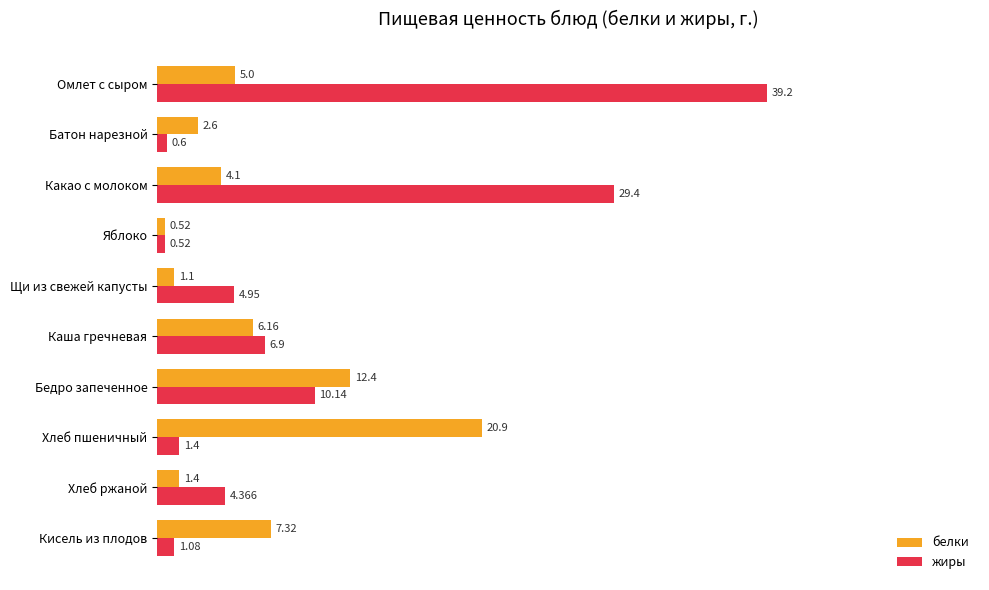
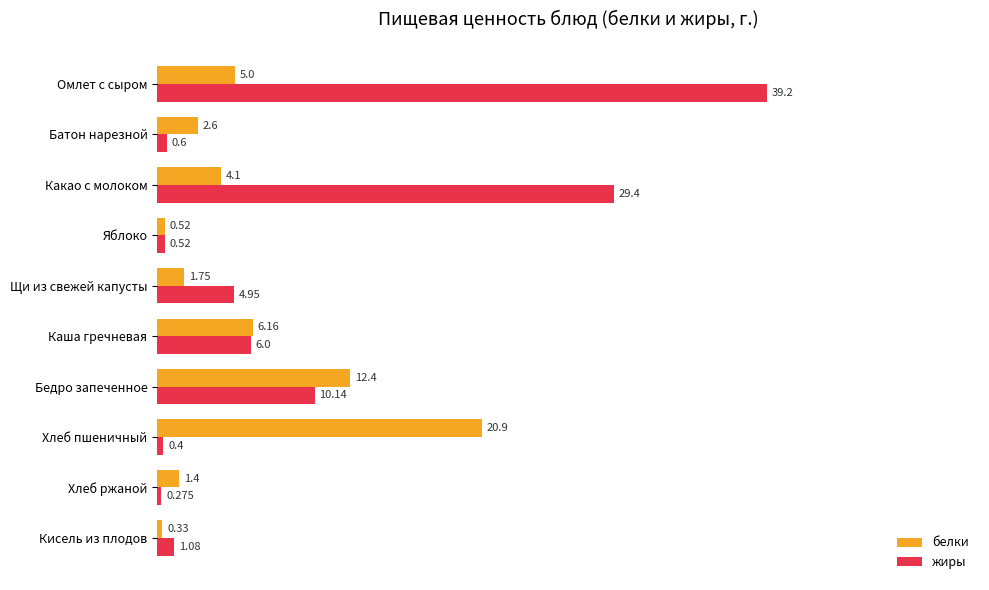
  {
    "белки": {
      "Омлет с сыром": 5.0,
      "Батон нарезной": 2.6,
      "Какао с молоком": 4.1,
      "Яблоко": 0.52,
-     "Щи из свежей капусты": 1.1,
+     "Щи из свежей капусты": 1.75,
      "Каша гречневая": 6.16,
      "Бедро запеченное": 12.4,
      "Хлеб пшеничный": 20.9,
      "Хлеб ржаной": 1.4,
-     "Кисель из плодов": 7.32
+     "Кисель из плодов": 0.33
    },
    "жиры": {
      "Омлет с сыром": 39.2,
      "Батон нарезной": 0.6,
      "Какао с молоком": 29.4,
      "Яблоко": 0.52,
      "Щи из свежей капусты": 4.95,
-     "Каша гречневая": 6.9,
+     "Каша гречневая": 6.0,
      "Бедро запеченное": 10.14,
-     "Хлеб пшеничный": 1.4,
-     "Хлеб ржаной": 4.366,
+     "Хлеб пшеничный": 0.4,
+     "Хлеб ржаной": 0.275,
      "Кисель из плодов": 1.08
    }
  }
